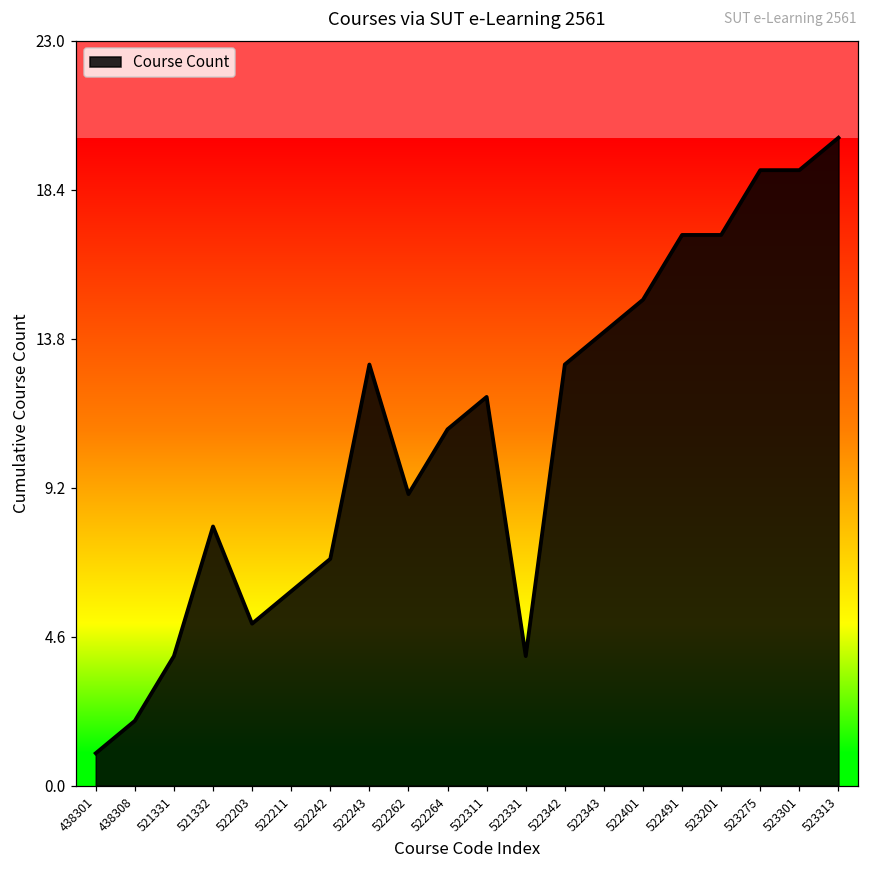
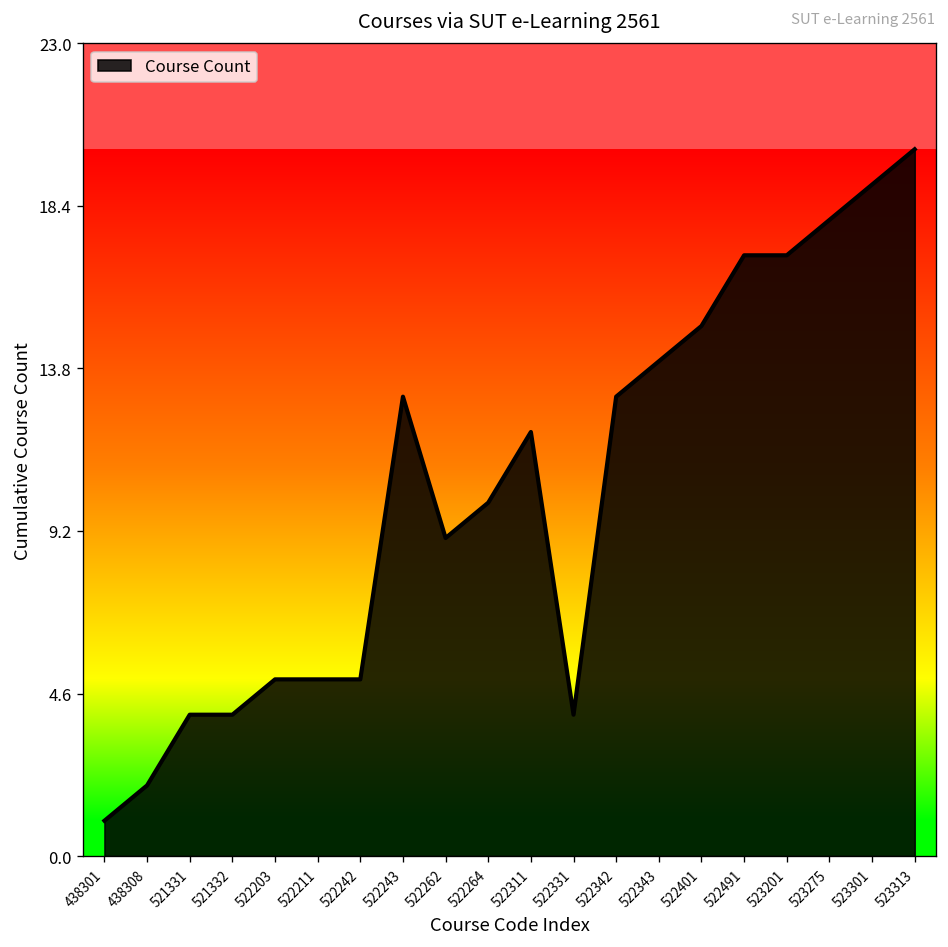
  {
    "438301": 1,
    "438308": 2,
    "521331": 4,
-   "521332": 8,
+   "521332": 4,
    "522203": 5,
-   "522211": 6,
-   "522242": 7,
+   "522211": 5,
+   "522242": 5,
    "522243": 13,
    "522262": 9,
-   "522264": 11,
+   "522264": 10,
    "522311": 12,
    "522331": 4,
    "522342": 13,
    "522343": 14,
    "522401": 15,
    "522491": 17,
    "523201": 17,
-   "523275": 19,
+   "523275": 18,
    "523301": 19,
    "523313": 20
  }
